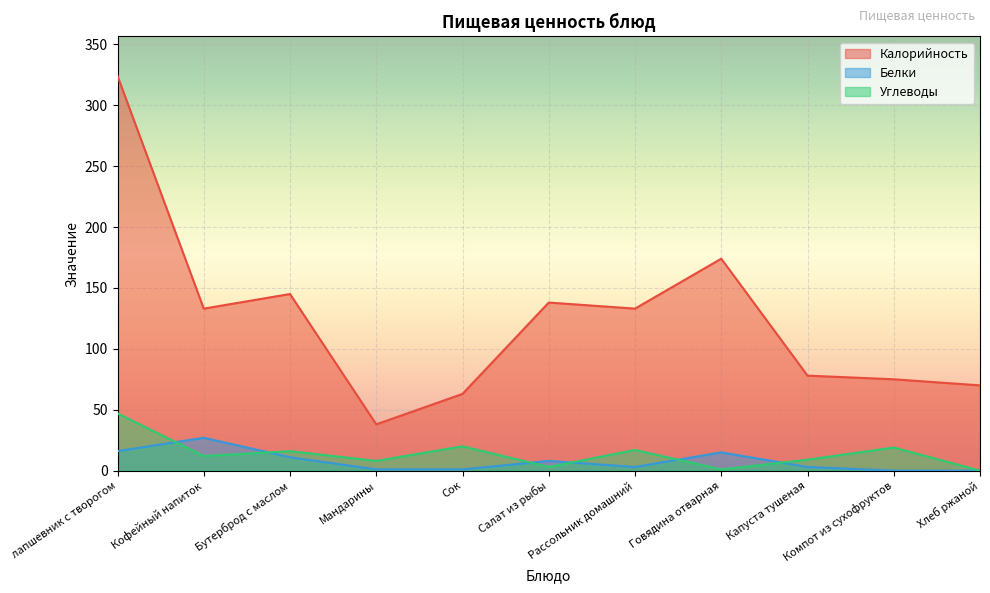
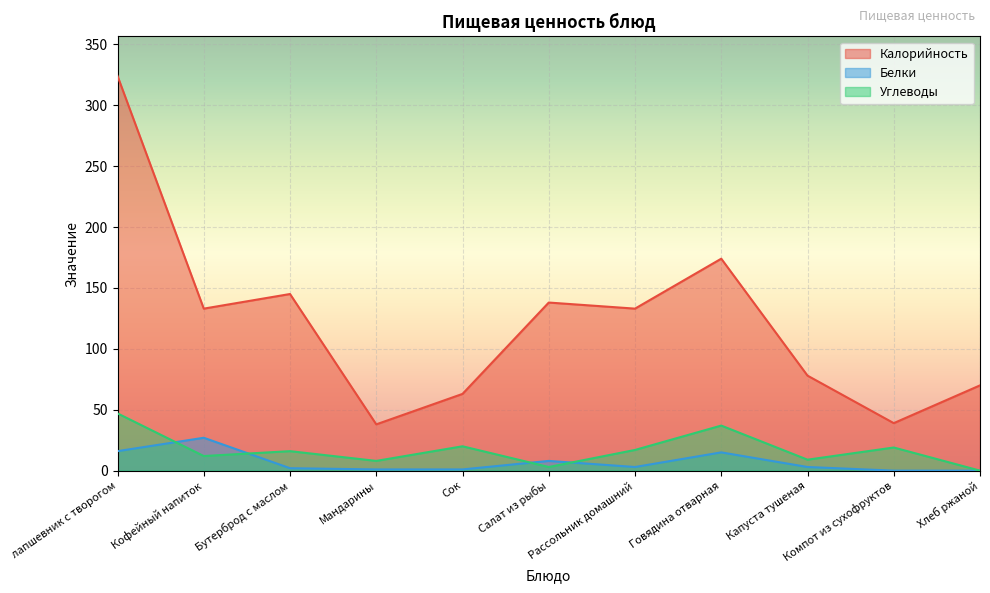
  {
    "Калорийность": {
      "лапшевник с творогом": 324,
      "Кофейный напиток": 133,
      "Бутерброд с маслом": 145,
      "Мандарины": 38,
      "Сок": 63,
      "Салат из рыбы": 138,
      "Рассольник домашний": 133,
      "Говядина отварная": 174,
      "Капуста тушеная": 78,
-     "Компот из сухофруктов": 75,
+     "Компот из сухофруктов": 39,
      "Хлеб ржаной": 70
    },
    "Белки": {
      "лапшевник с творогом": 16,
      "Кофейный напиток": 27,
-     "Бутерброд с маслом": 11,
+     "Бутерброд с маслом": 2,
      "Мандарины": 1,
      "Сок": 1,
      "Салат из рыбы": 8,
      "Рассольник домашний": 3,
      "Говядина отварная": 15,
      "Капуста тушеная": 3,
      "Компот из сухофруктов": 0
    },
    "Углеводы": {
      "лапшевник с творогом": 47,
      "Кофейный напиток": 12,
      "Бутерброд с маслом": 16,
      "Мандарины": 8,
      "Сок": 20,
      "Салат из рыбы": 3,
      "Рассольник домашний": 17,
-     "Говядина отварная": 1,
+     "Говядина отварная": 37,
      "Капуста тушеная": 9,
      "Компот из сухофруктов": 19
    }
  }
